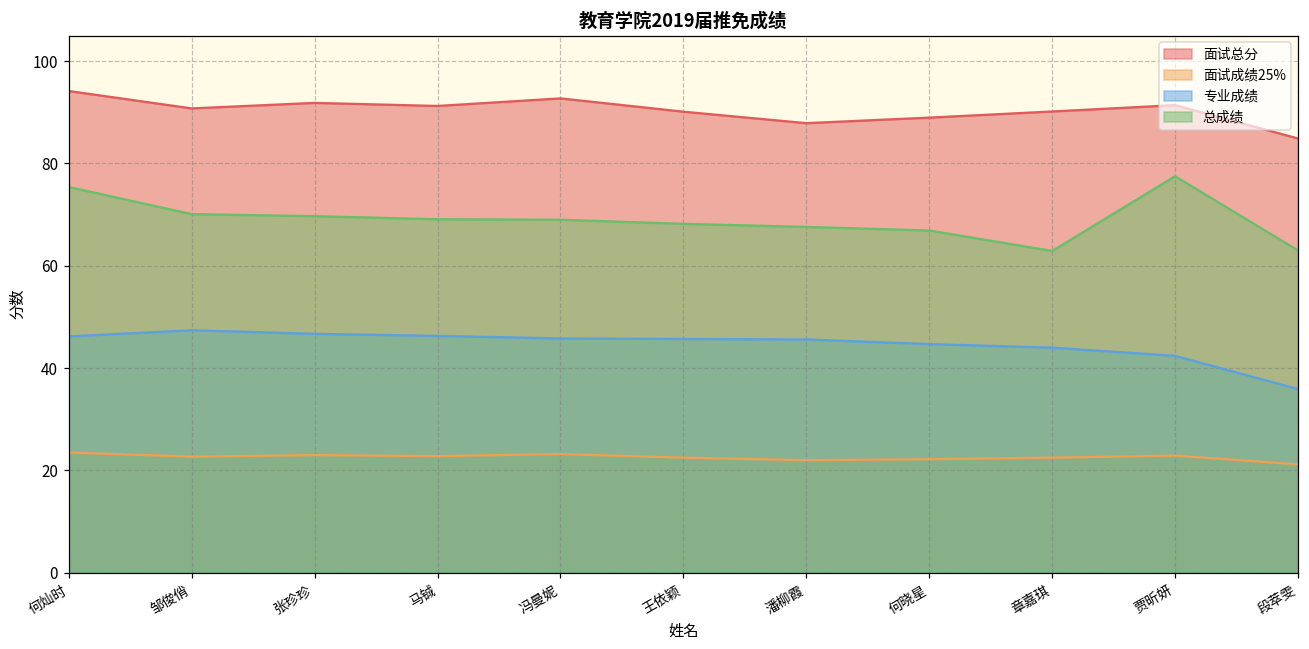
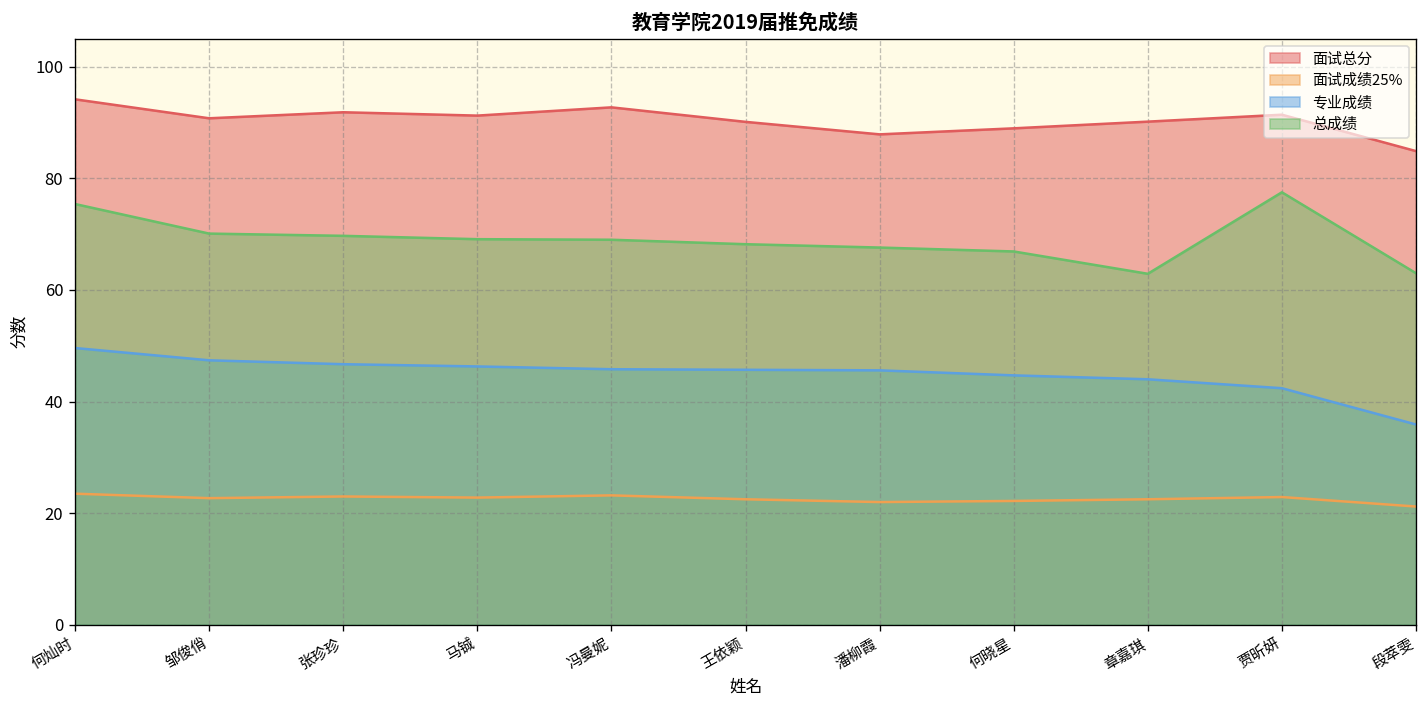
  {
    "专业成绩": {
-     "何灿时": 46,
+     "何灿时": 50,
      "邹俊俏": 47,
      "张珍珍": 47,
      "马铖": 46,
      "冯曼妮": 46,
      "王依颖": 46,
      "潘柳霞": 46,
      "何晓星": 45,
      "章嘉琪": 44,
      "贾昕妍": 42,
      "段萃雯": 36
    },
    "总成绩": {
      "何灿时": 75,
      "邹俊俏": 70,
      "张珍珍": 70,
      "马铖": 69,
      "冯曼妮": 69,
      "王依颖": 68,
      "潘柳霞": 68,
      "何晓星": 67,
      "章嘉琪": 63,
      "贾昕妍": 78,
      "段萃雯": 63
    }
  }
